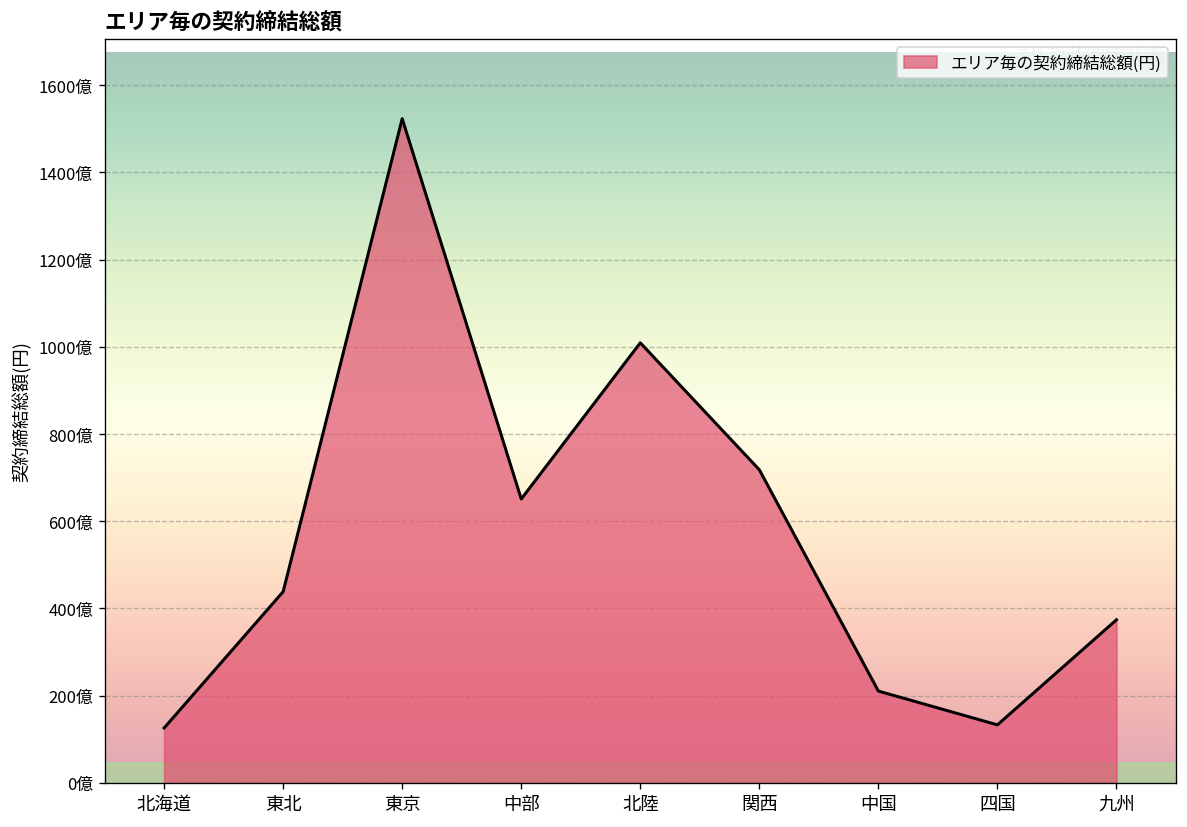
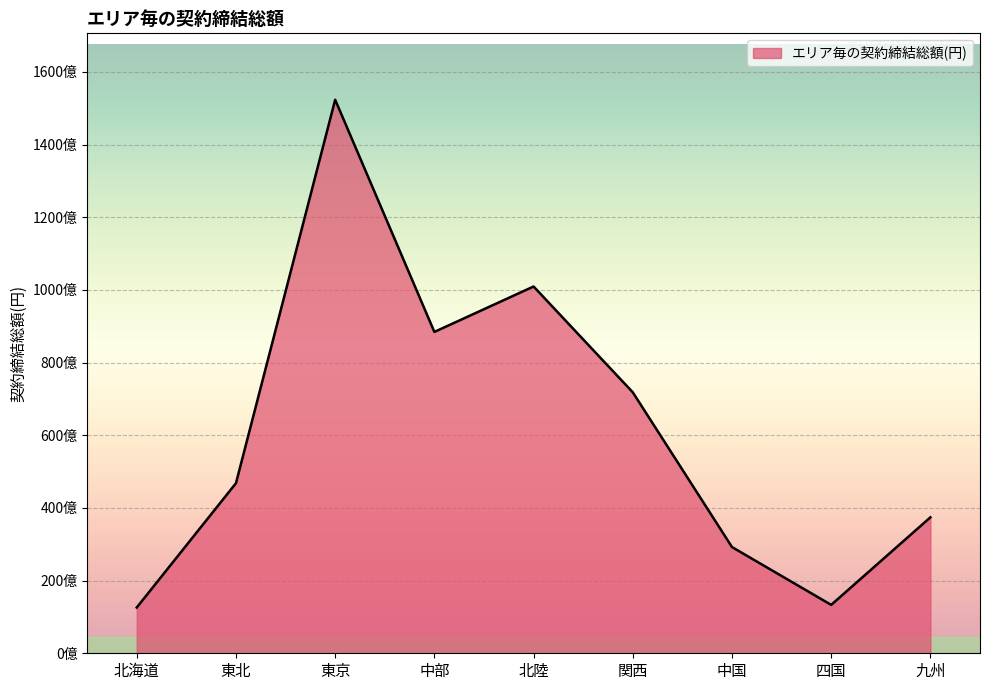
  {
    "北海道": "130億",
-   "東北": "440億",
+   "東北": "470億",
    "東京": "1520億",
-   "中部": "650億",
+   "中部": "880億",
    "北陸": "1010億",
    "関西": "720億",
-   "中国": "210億",
+   "中国": "290億",
    "四国": "130億",
    "九州": "370億"
  }
